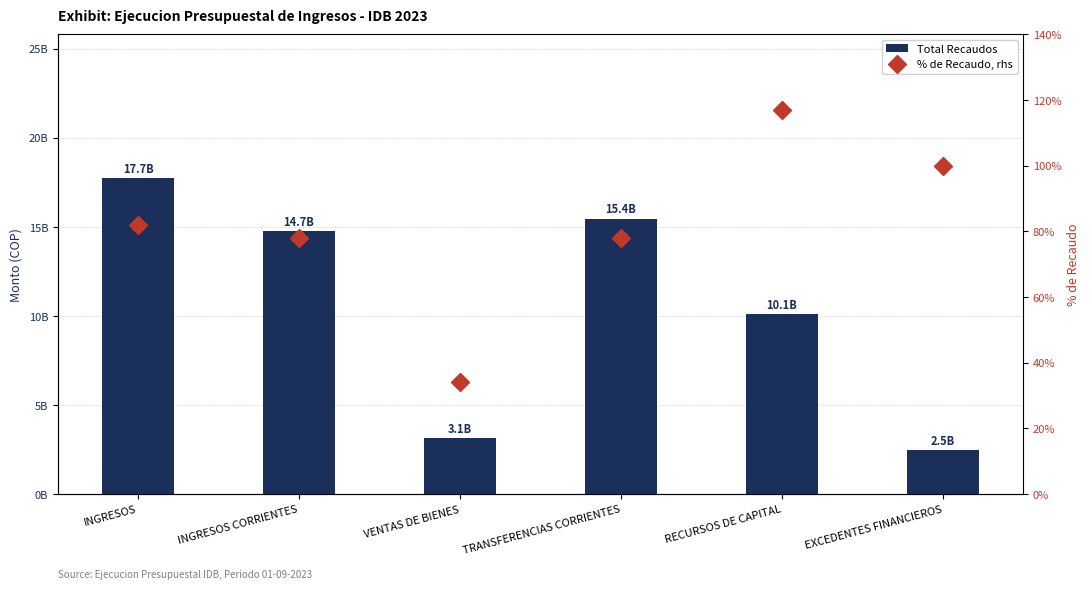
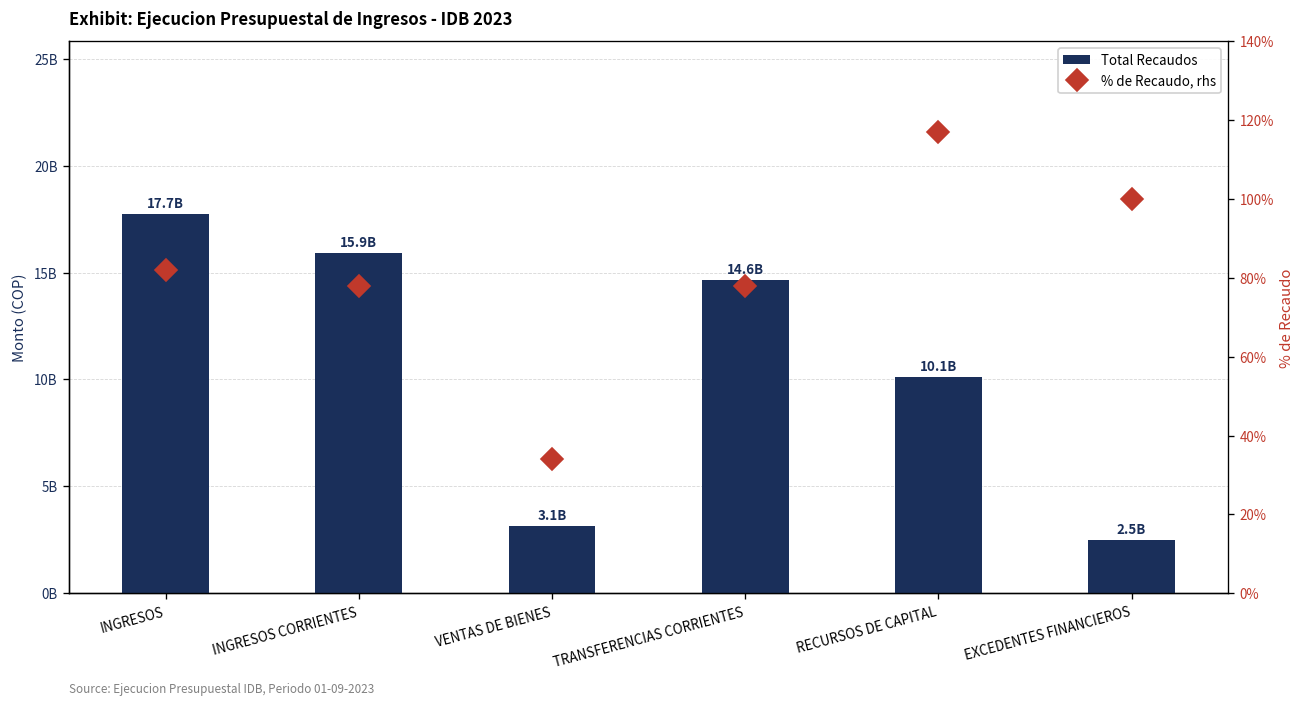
  {
    "Total Recaudos": {
      "INGRESOS": "17.7B",
-     "INGRESOS CORRIENTES": "14.7B",
+     "INGRESOS CORRIENTES": "15.9B",
      "VENTAS DE BIENES": "3.1B",
-     "TRANSFERENCIAS CORRIENTES": "15.4B",
+     "TRANSFERENCIAS CORRIENTES": "14.6B",
      "RECURSOS DE CAPITAL": "10.1B",
      "EXCEDENTES FINANCIEROS": "2.5B"
    }
  }
